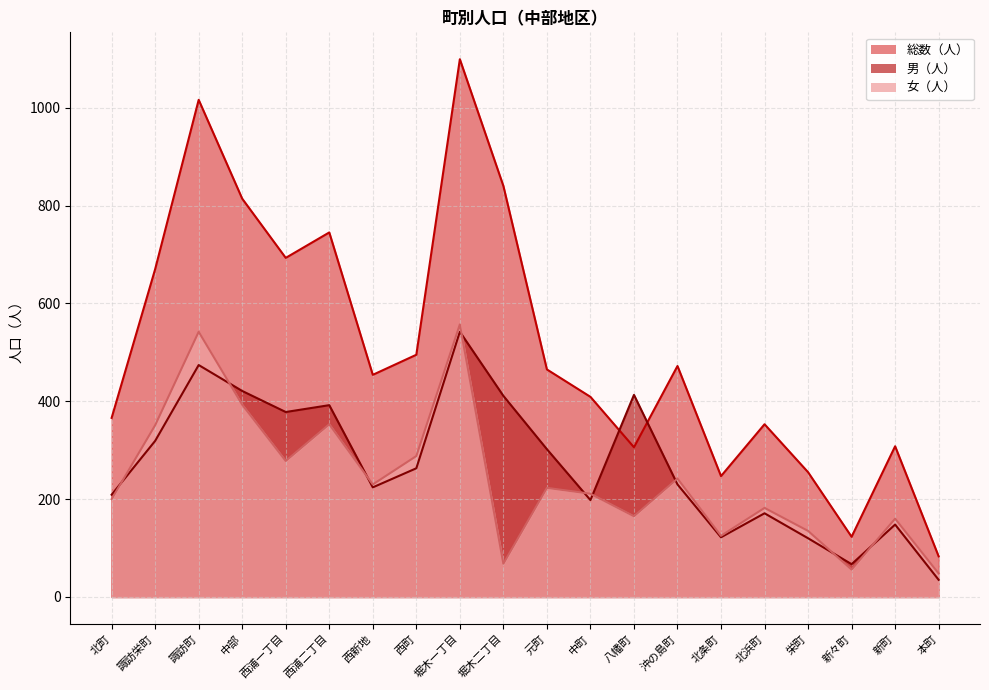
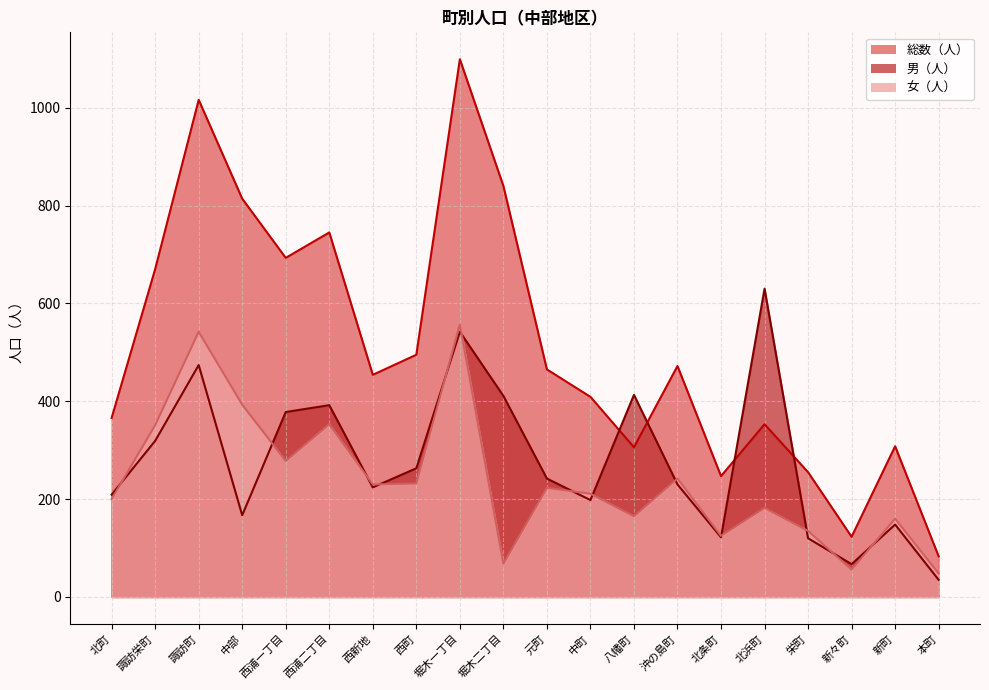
  {
    "総数（人）": {
      "北町": 370,
      "諏訪栄町": 670,
      "諏訪町": 1020,
      "中部": 810,
      "西浦一丁目": 690,
      "西浦二丁目": 750,
      "西新地": 450,
      "西町": 500,
      "堀木一丁目": 1100,
      "堀木二丁目": 840,
      "元町": 470,
      "中町": 410,
      "八幡町": 310,
      "沖の島町": 470,
      "北条町": 250,
      "北浜町": 350,
      "栄町": 260,
      "新々町": 120,
      "新町": 310,
      "本町": 80
    },
    "男（人）": {
      "北町": 210,
      "諏訪栄町": 320,
      "諏訪町": 470,
-     "中部": 420,
+     "中部": 170,
      "西浦一丁目": 380,
      "西浦二丁目": 390,
      "西新地": 220,
      "西町": 260,
      "堀木一丁目": 540,
      "堀木二丁目": 410,
-     "元町": 300,
+     "元町": 240,
      "中町": 200,
      "八幡町": 410,
      "沖の島町": 230,
-     "北浜町": 170,
+     "北浜町": 630,
      "栄町": 120,
      "新々町": 70,
      "新町": 150,
      "本町": 40
    },
    "女（人）": {
      "北町": 200,
      "諏訪栄町": 350,
      "諏訪町": 540,
      "中部": 390,
      "西浦一丁目": 280,
      "西浦二丁目": 350,
      "西新地": 230,
-     "西町": 290,
+     "西町": 230,
      "堀木一丁目": 560,
      "堀木二丁目": 70,
      "元町": 220,
      "中町": 210,
      "八幡町": 170,
      "沖の島町": 240,
      "北浜町": 180,
      "栄町": 140,
      "新々町": 60,
      "新町": 160,
      "本町": 50
    }
  }
